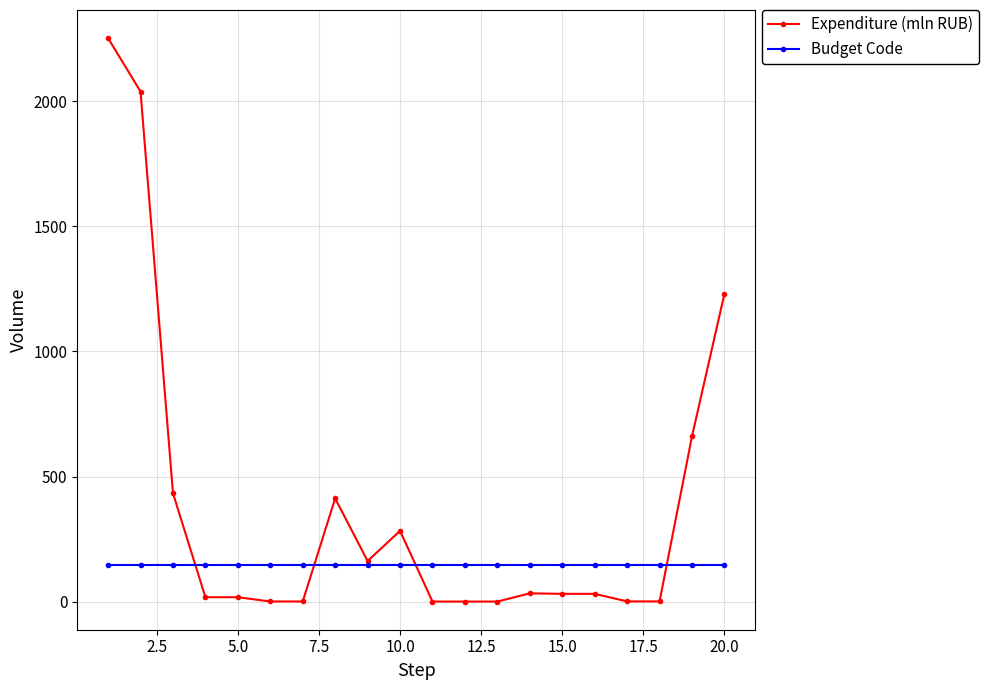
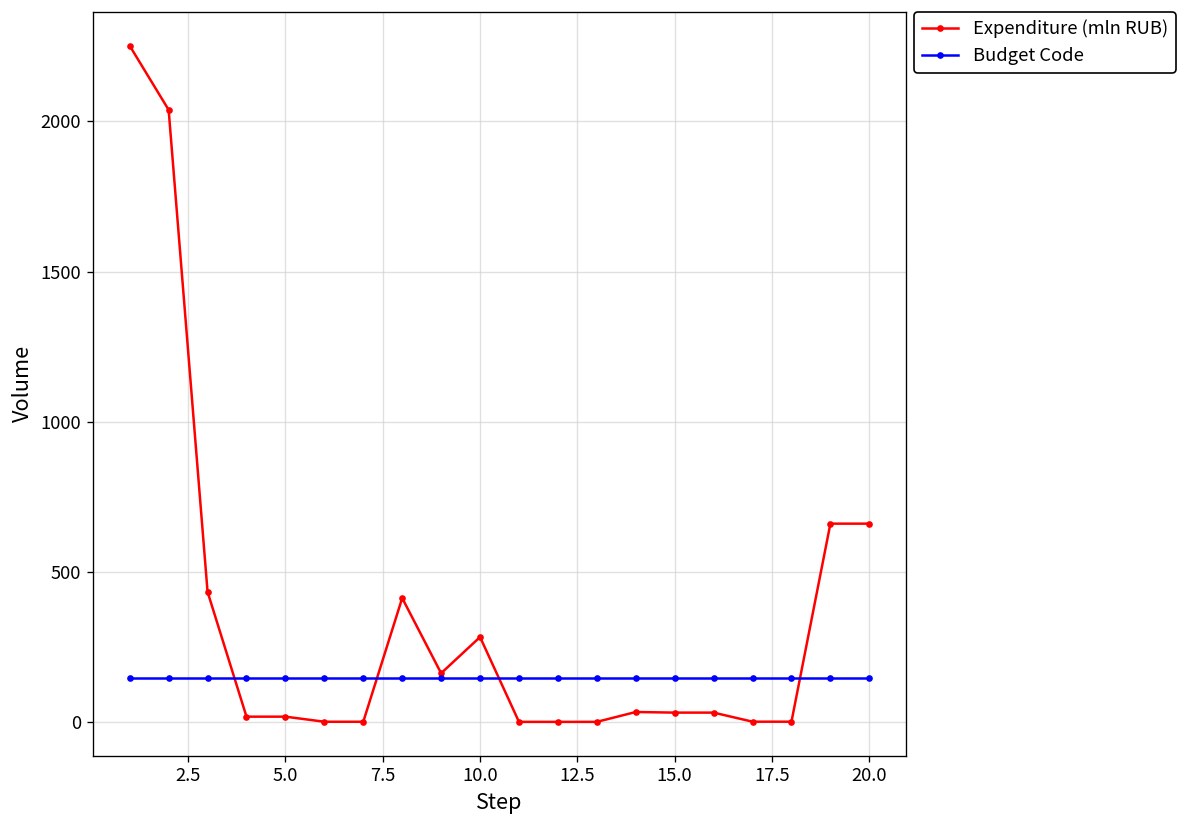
  {
    "Expenditure (mln RUB)": {
      "5.0": 20,
      "10.0": 280,
      "15.0": 30,
-     "20.0": 1230
+     "20.0": 660
    },
    "Budget Code": {
      "5.0": 150,
      "10.0": 150,
      "15.0": 150,
      "20.0": 150
    }
  }
